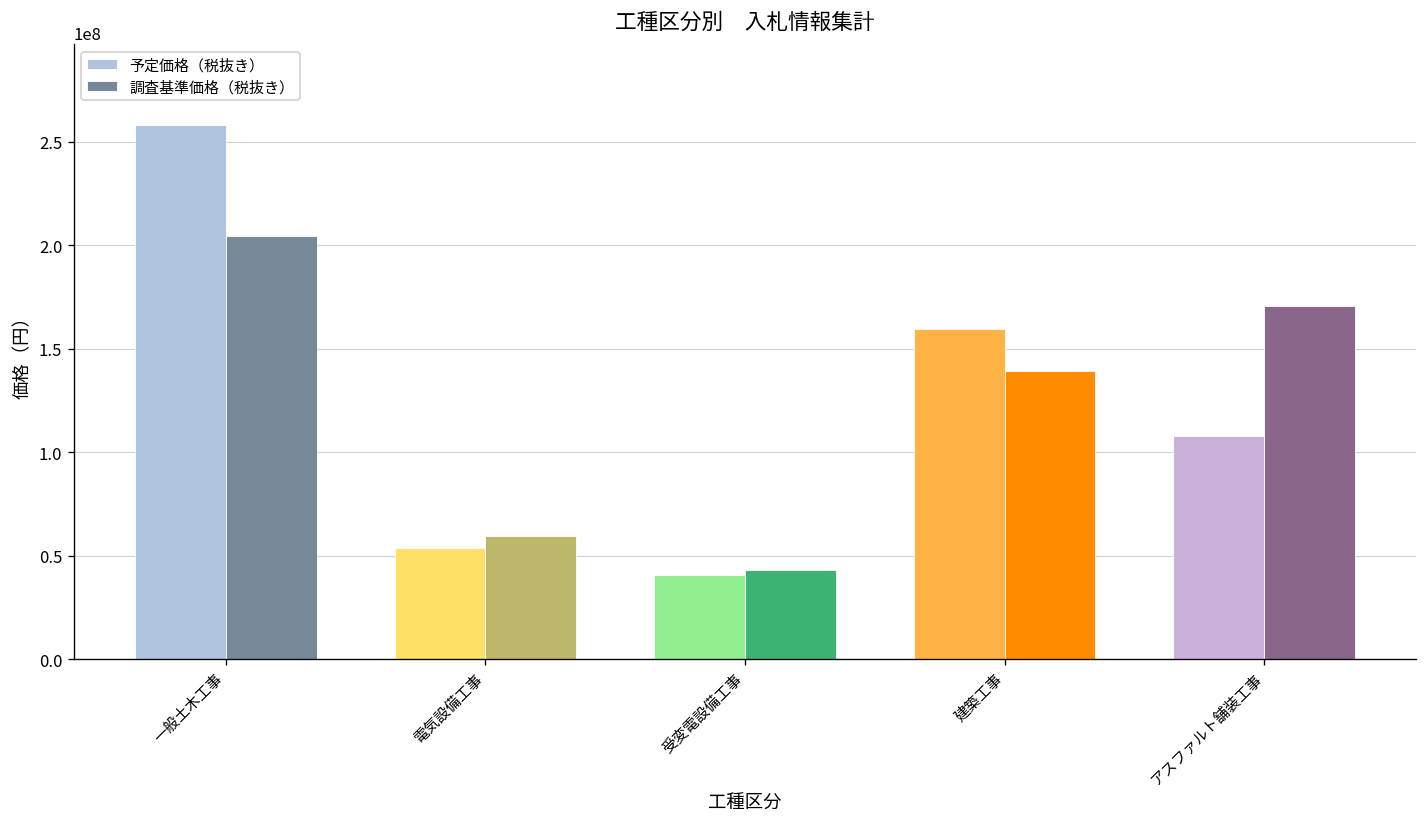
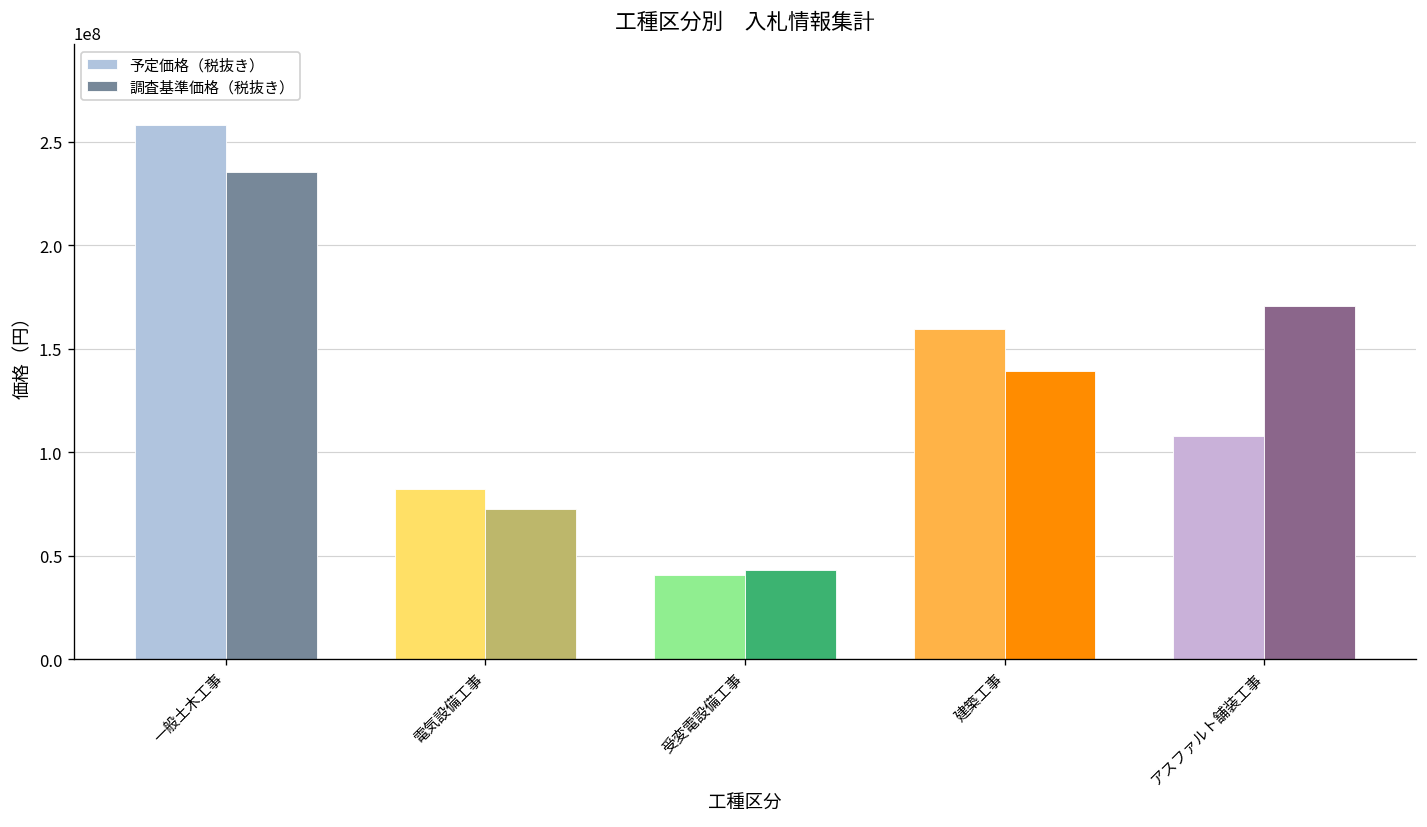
  {
    "予定価格（税抜き）": {
      "一般土木工事": 258000000,
-     "電気設備工事": 54000000,
+     "電気設備工事": 82000000,
      "受変電設備工事": 41000000,
      "建築工事": 159000000,
      "アスファルト舗装工事": 108000000
    },
    "調査基準価格（税抜き）": {
-     "一般土木工事": 204000000,
-     "電気設備工事": 60000000,
+     "一般土木工事": 235000000,
+     "電気設備工事": 73000000,
      "受変電設備工事": 43000000,
      "建築工事": 140000000,
      "アスファルト舗装工事": 171000000
    }
  }
